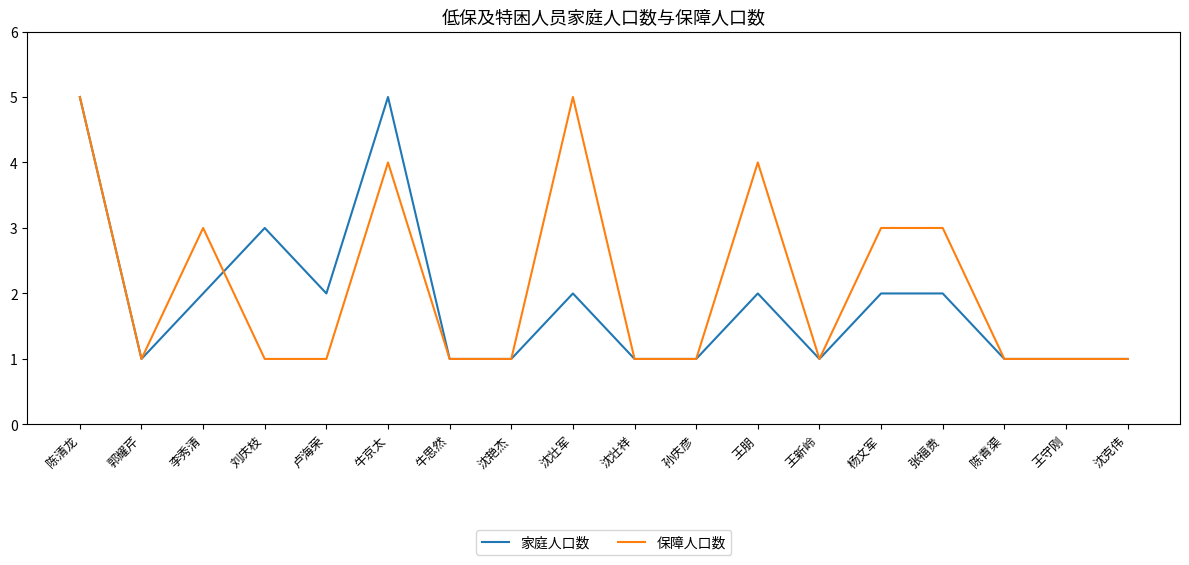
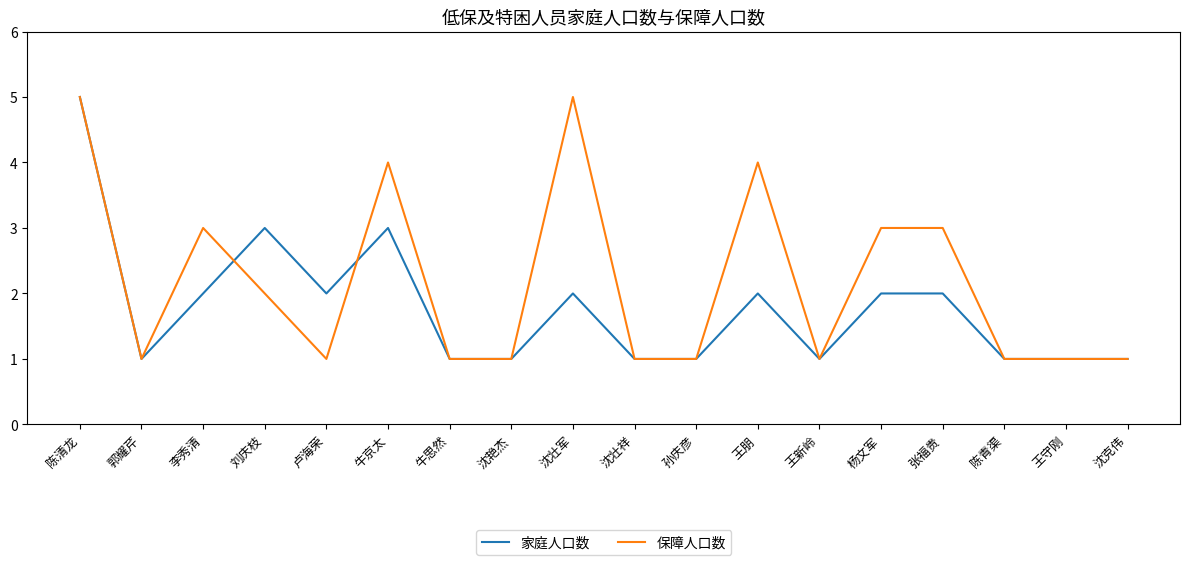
  {
    "家庭人口数": {
      "李秀清": 2,
      "刘庆枝": 3,
      "卢海荣": 2,
-     "牛京太": 5,
+     "牛京太": 3,
      "沈壮军": 2,
      "王朋": 2,
      "杨文军": 2,
      "张福贵": 2
    },
    "保障人口数": {
      "李秀清": 3,
-     "刘庆枝": 1,
+     "刘庆枝": 2,
      "卢海荣": 1,
      "牛京太": 4,
      "沈壮军": 5,
      "王朋": 4,
      "杨文军": 3,
      "张福贵": 3
    }
  }
